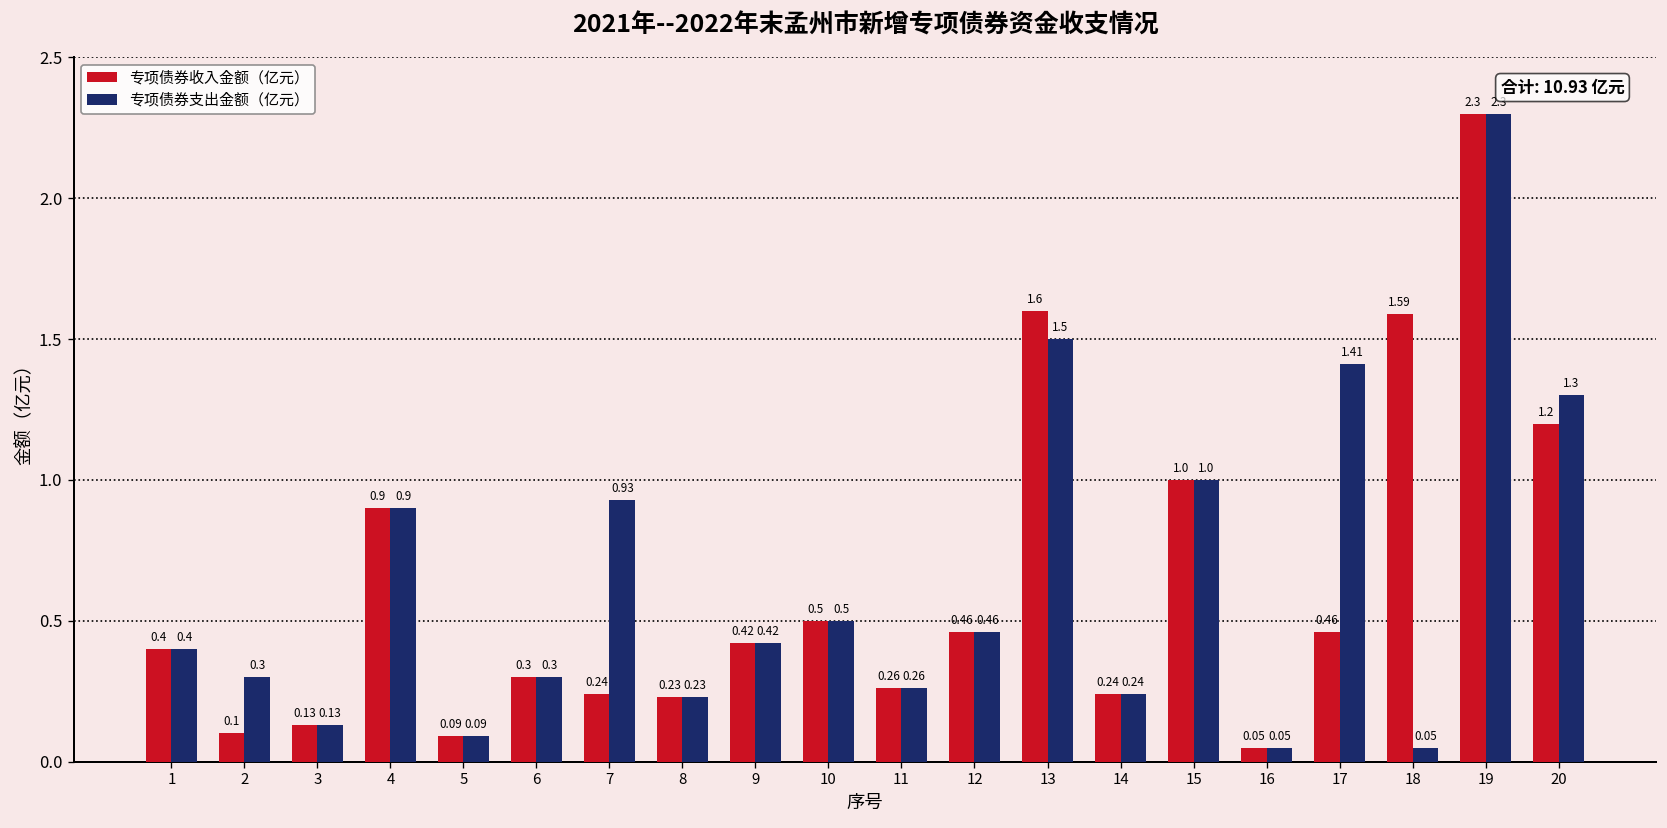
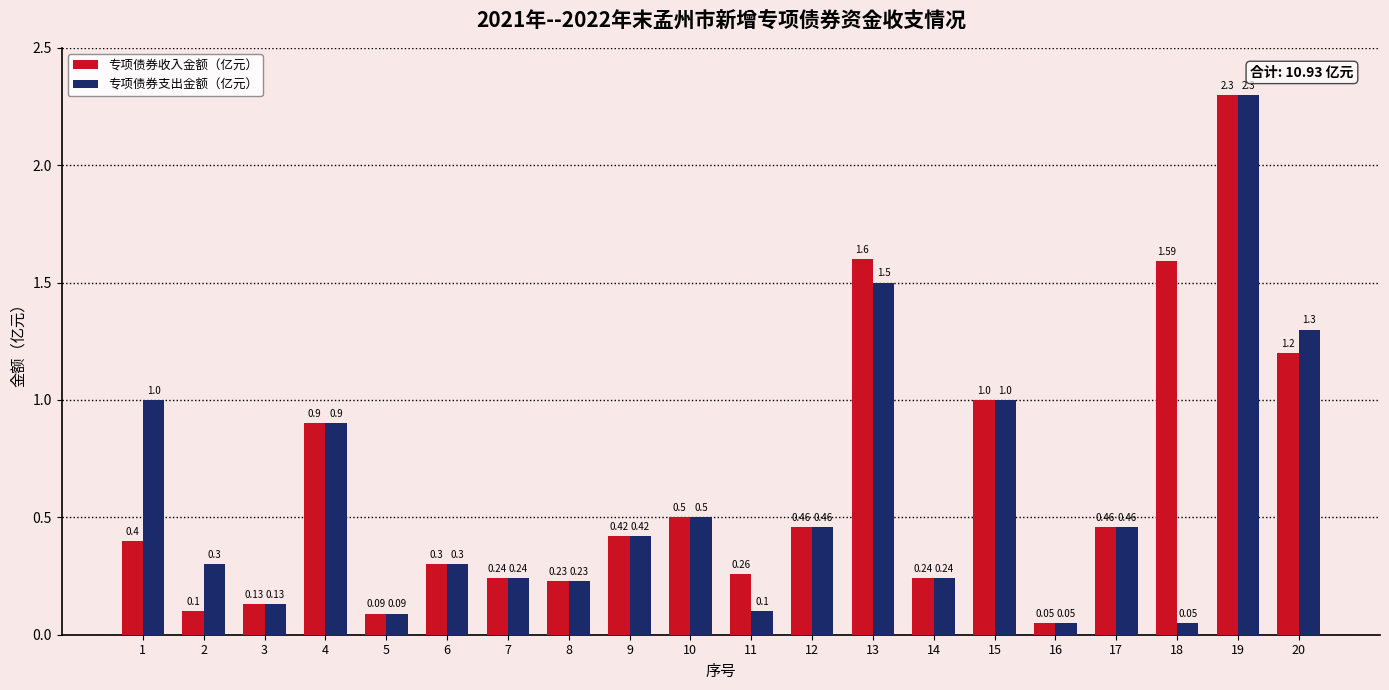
  {
    "专项债券收入金额（亿元）": {
      "1": 0.4,
      "2": 0.1,
      "3": 0.13,
      "4": 0.9,
      "5": 0.09,
      "6": 0.3,
      "7": 0.24,
      "8": 0.23,
      "9": 0.42,
      "10": 0.5,
      "11": 0.26,
      "12": 0.46,
      "13": 1.6,
      "14": 0.24,
      "15": 1.0,
      "16": 0.05,
      "17": 0.46,
      "18": 1.59,
      "19": 2.3,
      "20": 1.2
    },
    "专项债券支出金额（亿元）": {
-     "1": 0.4,
+     "1": 1.0,
      "2": 0.3,
      "3": 0.13,
      "4": 0.9,
      "5": 0.09,
      "6": 0.3,
-     "7": 0.93,
+     "7": 0.24,
      "8": 0.23,
      "9": 0.42,
      "10": 0.5,
-     "11": 0.26,
+     "11": 0.1,
      "12": 0.46,
      "13": 1.5,
      "14": 0.24,
      "15": 1.0,
      "16": 0.05,
-     "17": 1.41,
+     "17": 0.46,
      "18": 0.05,
      "20": 1.3
    }
  }
